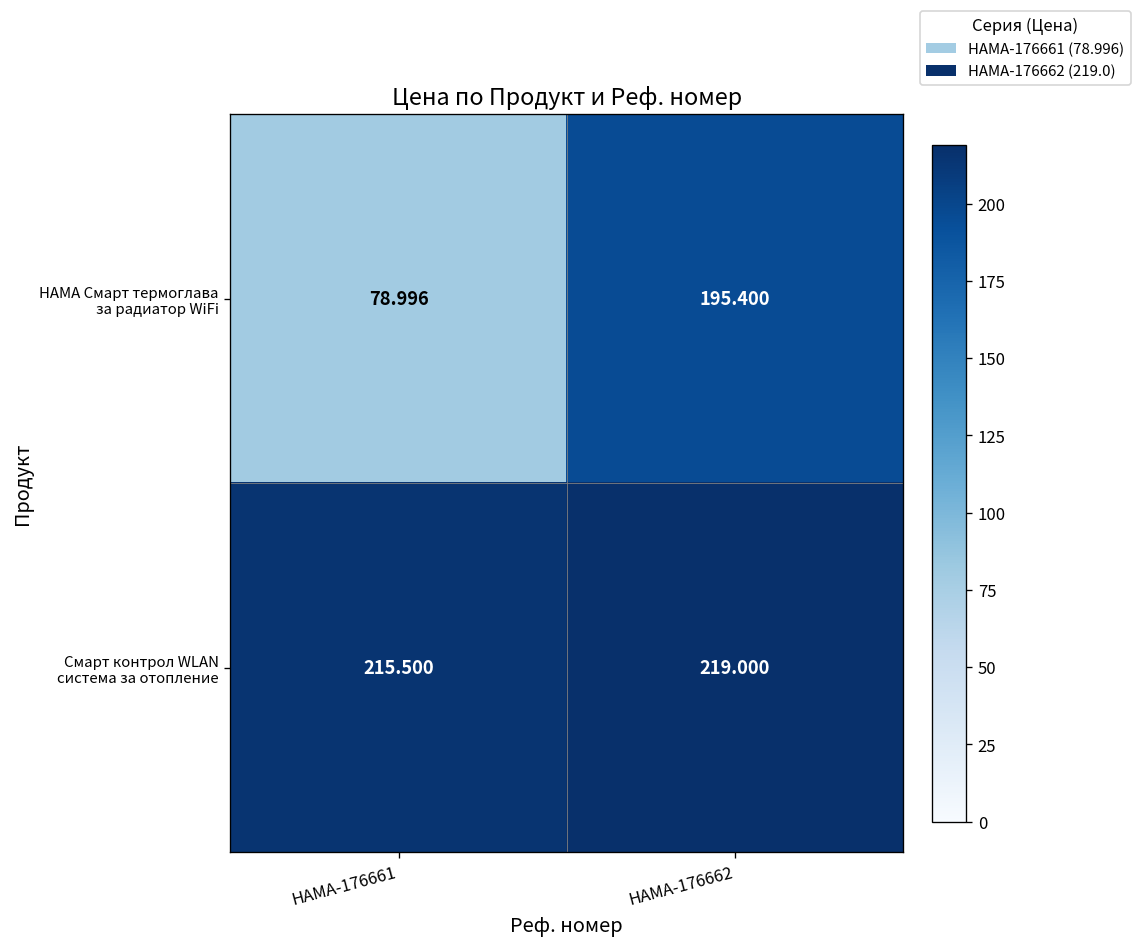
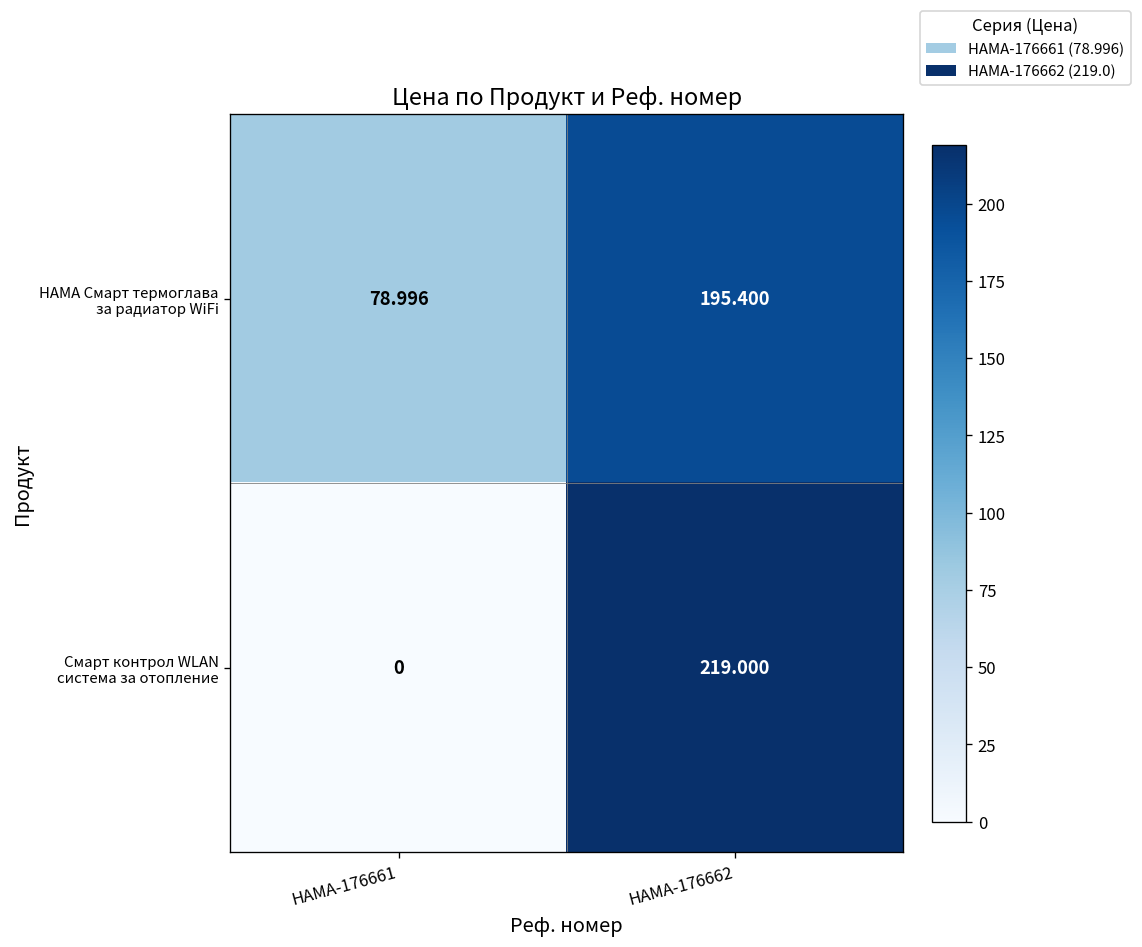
  {
    "HAMA Смарт термоглава за радиатор WiFi": {
      "HAMA-176661": 78.996,
      "HAMA-176662": 195.400
    },
    "Смарт контрол WLAN система за отопление": {
-     "HAMA-176661": 215.500,
+     "HAMA-176661": 0,
      "HAMA-176662": 219.000
    }
  }
